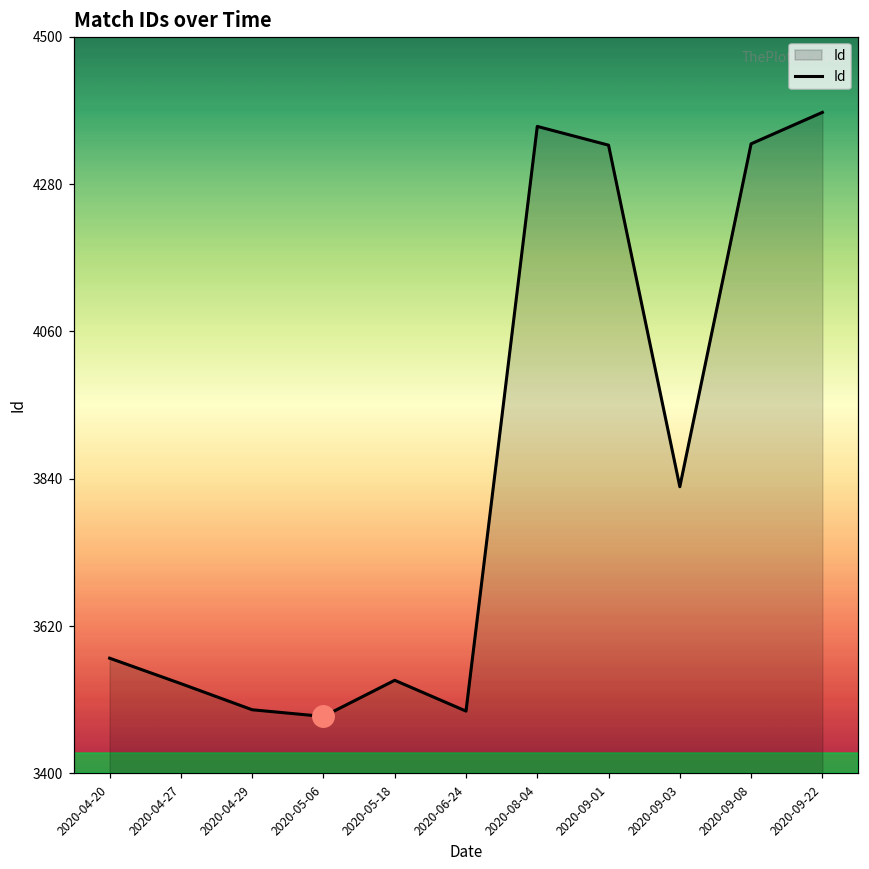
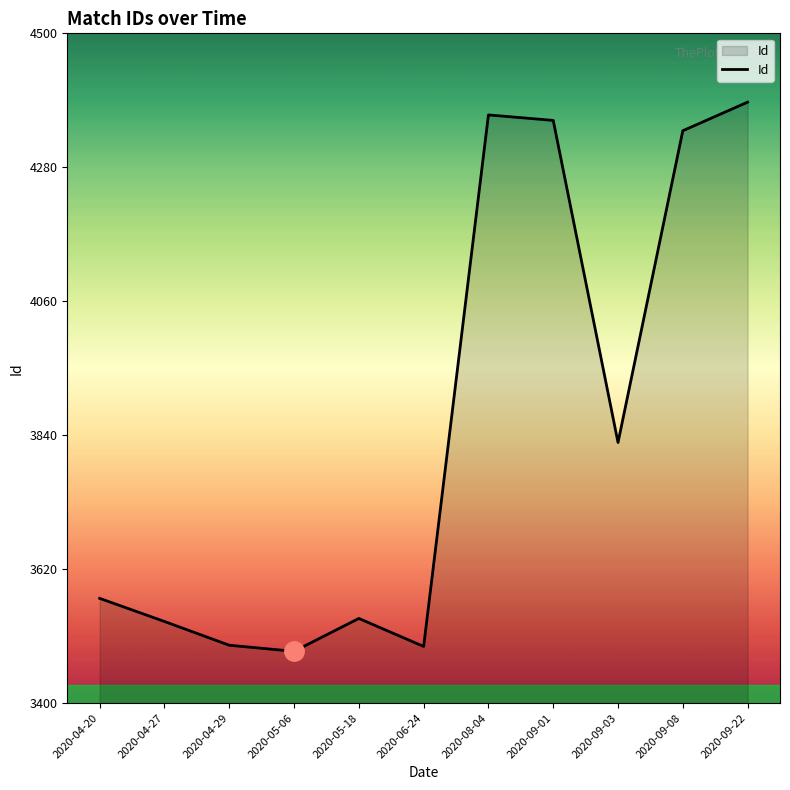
  {
    "Id": {
      "2020-04-20": 3570,
      "2020-04-27": 3530,
      "2020-04-29": 3500,
      "2020-05-18": 3540,
      "2020-06-24": 3490,
      "2020-08-04": 4370,
-     "2020-09-01": 4340,
+     "2020-09-01": 4360,
      "2020-09-03": 3830,
      "2020-09-08": 4340,
      "2020-09-22": 4390
    }
  }
